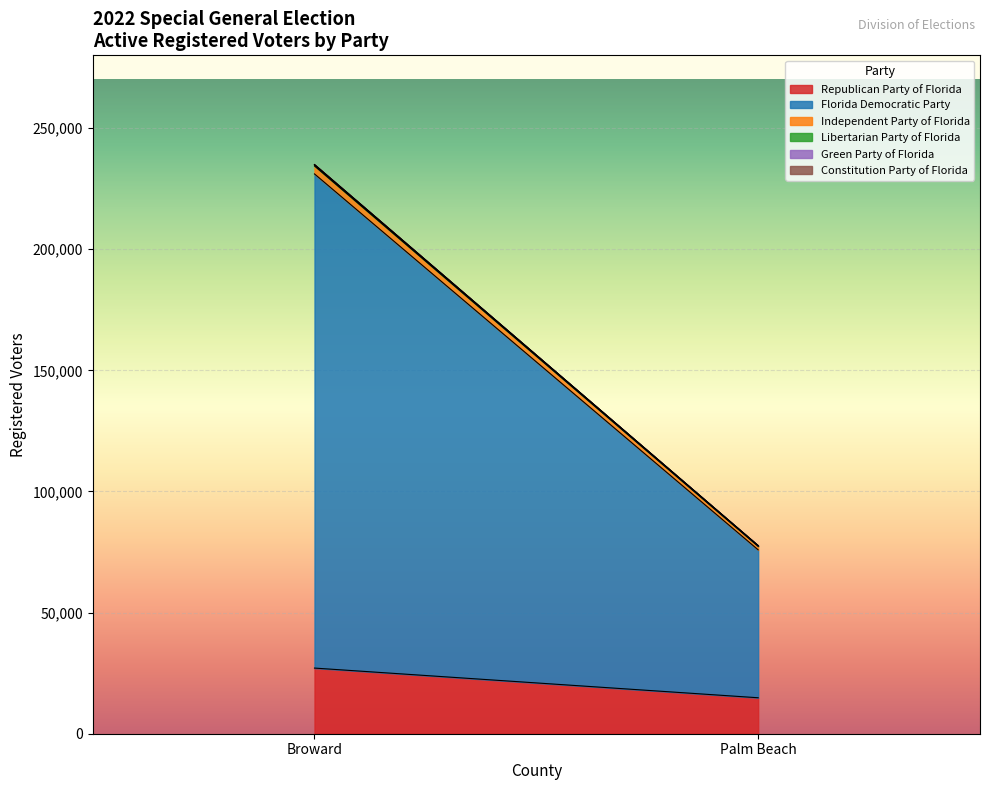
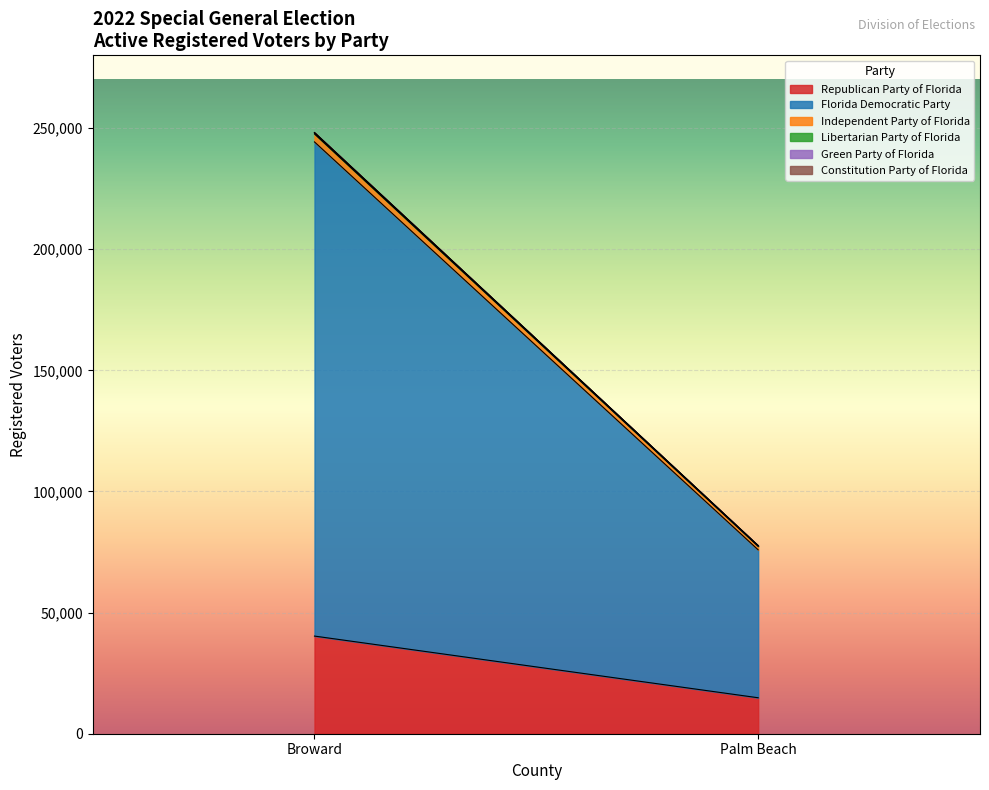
  {
    "Republican Party of Florida": {
-     "Broward": "27,000",
+     "Broward": "40,000",
      "Palm Beach": "15,000"
    },
    "Florida Democratic Party": {
      "Broward": "204,000",
      "Palm Beach": "61,000"
    }
  }
